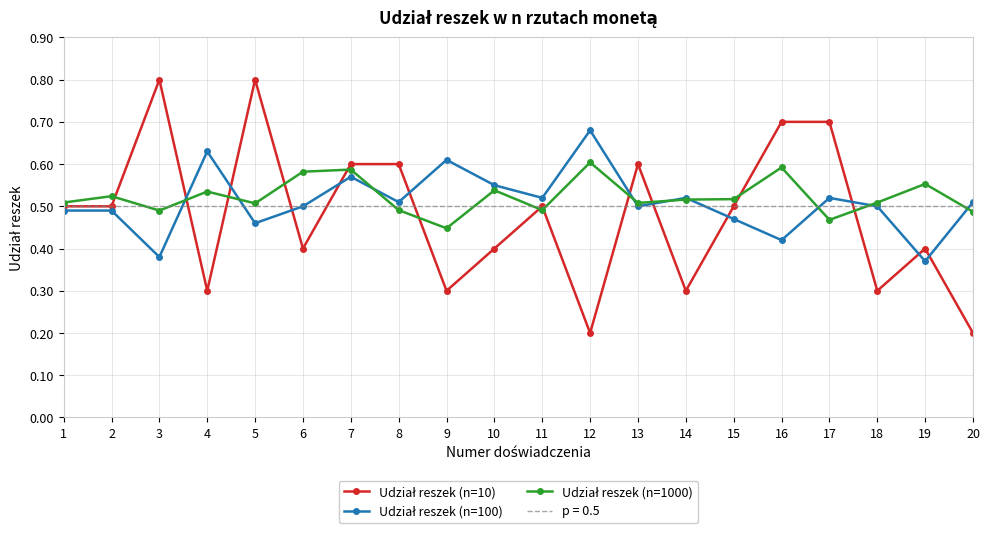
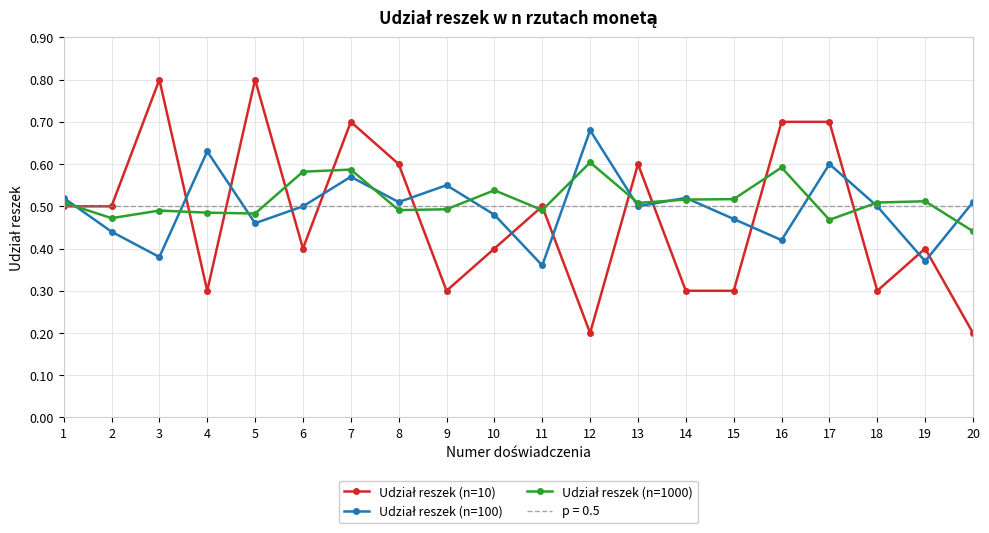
  {
    "Udział reszek (n=10)": {
      "1": 0.5,
      "2": 0.5,
      "3": 0.8,
      "4": 0.3,
      "5": 0.8,
      "6": 0.4,
-     "7": 0.6,
+     "7": 0.7,
      "8": 0.6,
      "9": 0.3,
      "10": 0.4,
      "11": 0.5,
      "12": 0.2,
      "13": 0.6,
      "14": 0.3,
-     "15": 0.5,
+     "15": 0.3,
      "16": 0.7,
      "17": 0.7,
      "18": 0.3,
      "19": 0.4,
      "20": 0.2
    },
    "Udział reszek (n=100)": {
-     "1": 0.49,
-     "2": 0.49,
+     "1": 0.52,
+     "2": 0.44,
      "3": 0.38,
      "4": 0.63,
      "5": 0.46,
      "6": 0.50,
      "7": 0.57,
      "8": 0.51,
-     "9": 0.61,
-     "10": 0.55,
-     "11": 0.52,
+     "9": 0.55,
+     "10": 0.48,
+     "11": 0.36,
      "12": 0.68,
      "13": 0.50,
      "15": 0.47,
      "16": 0.42,
-     "17": 0.52,
+     "17": 0.60,
      "18": 0.50,
      "19": 0.37,
      "20": 0.51
    },
    "Udział reszek (n=1000)": {
      "1": 0.51,
-     "2": 0.52,
+     "2": 0.47,
      "3": 0.49,
-     "4": 0.54,
-     "5": 0.51,
+     "4": 0.49,
+     "5": 0.48,
      "6": 0.58,
      "7": 0.59,
      "8": 0.49,
-     "9": 0.45,
+     "9": 0.49,
      "10": 0.54,
      "11": 0.49,
      "12": 0.60,
      "13": 0.51,
      "15": 0.52,
      "16": 0.59,
      "17": 0.47,
      "18": 0.51,
-     "19": 0.55,
-     "20": 0.49
+     "19": 0.51,
+     "20": 0.44
    }
  }
